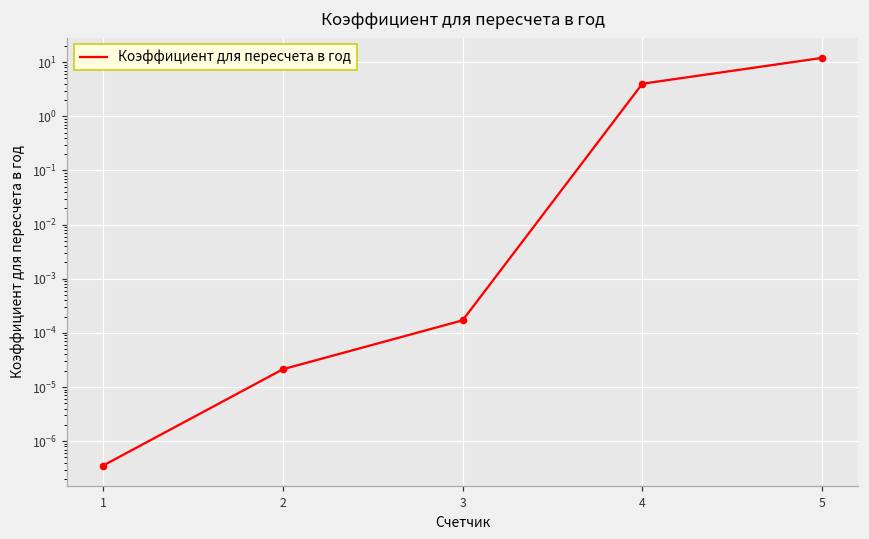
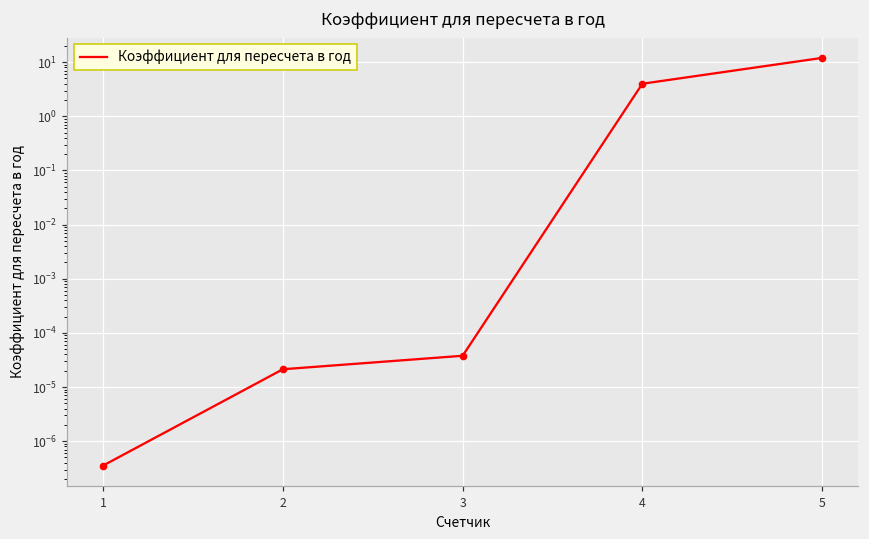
  {
    "1": 0.0000004,
    "2": 0.00002,
-   "3": 0.00017,
+   "3": 0.00004,
    "4": 4,
    "5": 12
  }
